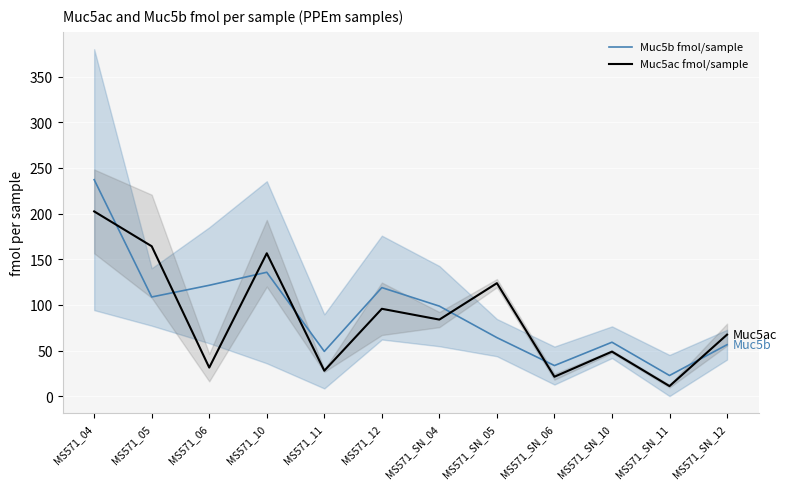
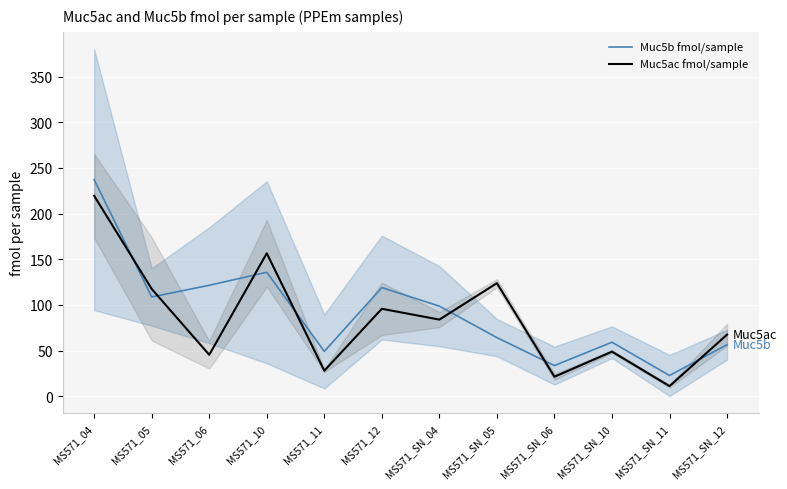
  {
    "Muc5ac fmol/sample": {
-     "MS571_04": 200,
-     "MS571_05": 160,
-     "MS571_06": 30,
+     "MS571_04": 220,
+     "MS571_05": 120,
+     "MS571_06": 50,
      "MS571_10": 160,
      "MS571_12": 100,
      "MS571_SN_04": 80,
      "MS571_SN_05": 120,
      "MS571_SN_06": 20,
      "MS571_SN_12": 70
    }
  }
